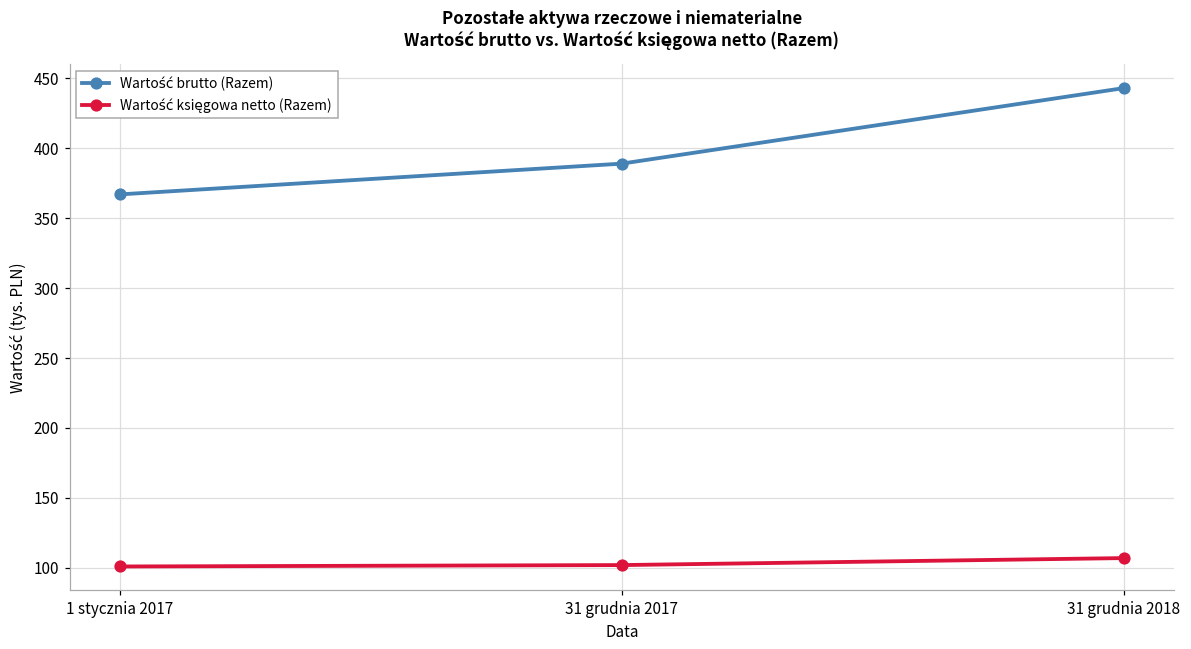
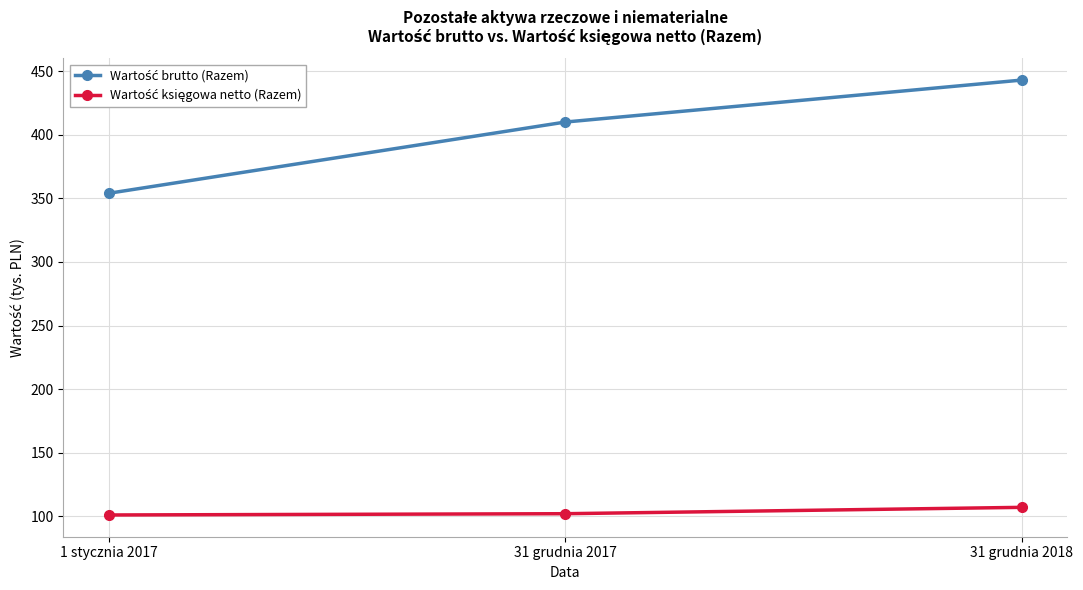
  {
    "Wartość brutto (Razem)": {
-     "1 stycznia 2017": 367,
-     "31 grudnia 2017": 389,
+     "1 stycznia 2017": 354,
+     "31 grudnia 2017": 410,
      "31 grudnia 2018": 443
    },
    "Wartość księgowa netto (Razem)": {
      "1 stycznia 2017": 101,
      "31 grudnia 2017": 102,
      "31 grudnia 2018": 107
    }
  }
